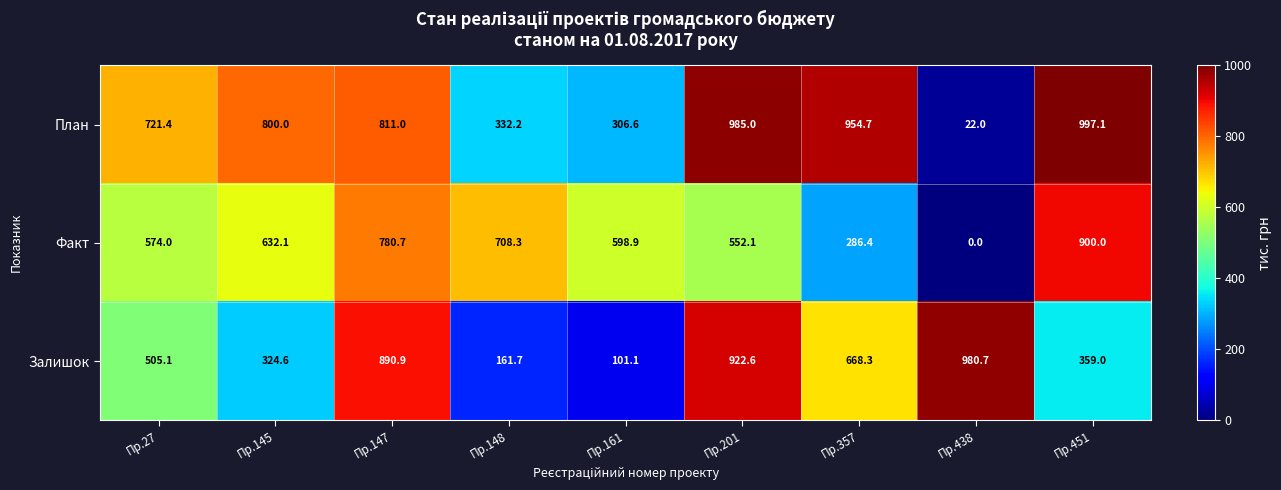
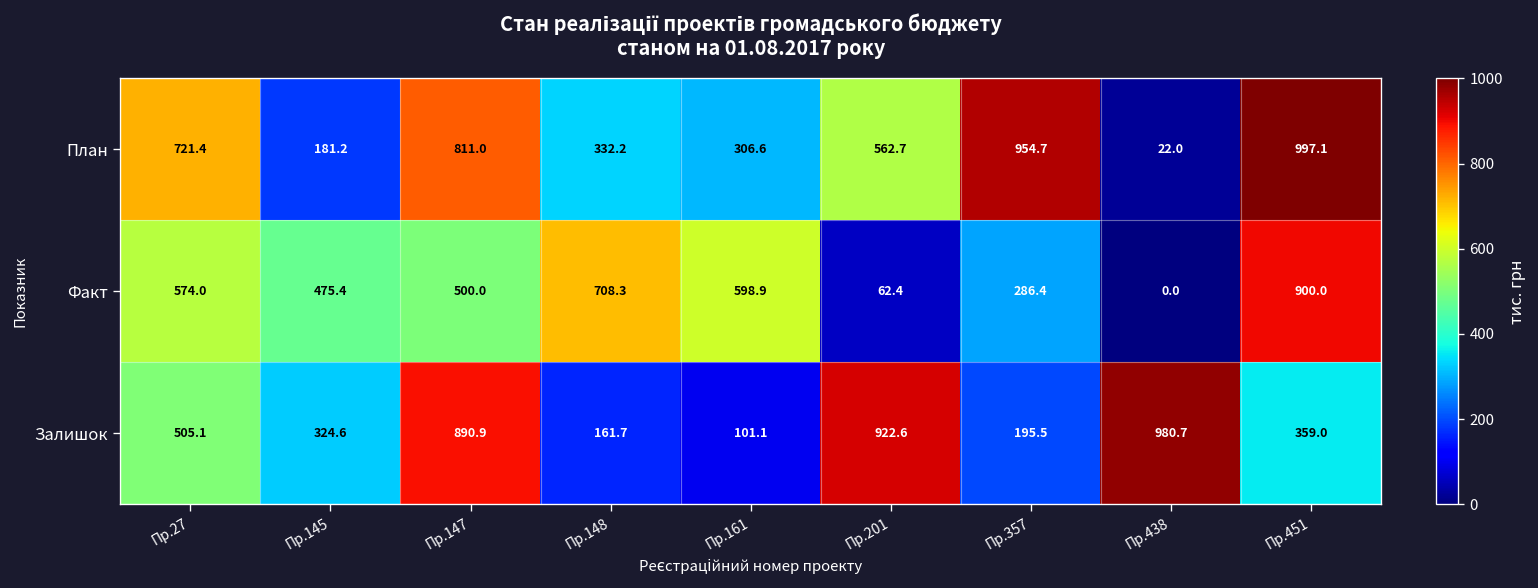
  {
    "План": {
      "Пр.27": 721.4,
-     "Пр.145": 800.0,
+     "Пр.145": 181.2,
      "Пр.147": 811.0,
      "Пр.148": 332.2,
      "Пр.161": 306.6,
-     "Пр.201": 985.0,
+     "Пр.201": 562.7,
      "Пр.357": 954.7,
      "Пр.438": 22.0,
      "Пр.451": 997.1
    },
    "Факт": {
      "Пр.27": 574.0,
-     "Пр.145": 632.1,
-     "Пр.147": 780.7,
+     "Пр.145": 475.4,
+     "Пр.147": 500.0,
      "Пр.148": 708.3,
      "Пр.161": 598.9,
-     "Пр.201": 552.1,
+     "Пр.201": 62.4,
      "Пр.357": 286.4,
      "Пр.438": 0.0,
      "Пр.451": 900.0
    },
    "Залишок": {
      "Пр.27": 505.1,
      "Пр.145": 324.6,
      "Пр.147": 890.9,
      "Пр.148": 161.7,
      "Пр.161": 101.1,
      "Пр.201": 922.6,
-     "Пр.357": 668.3,
+     "Пр.357": 195.5,
      "Пр.438": 980.7,
      "Пр.451": 359.0
    }
  }
